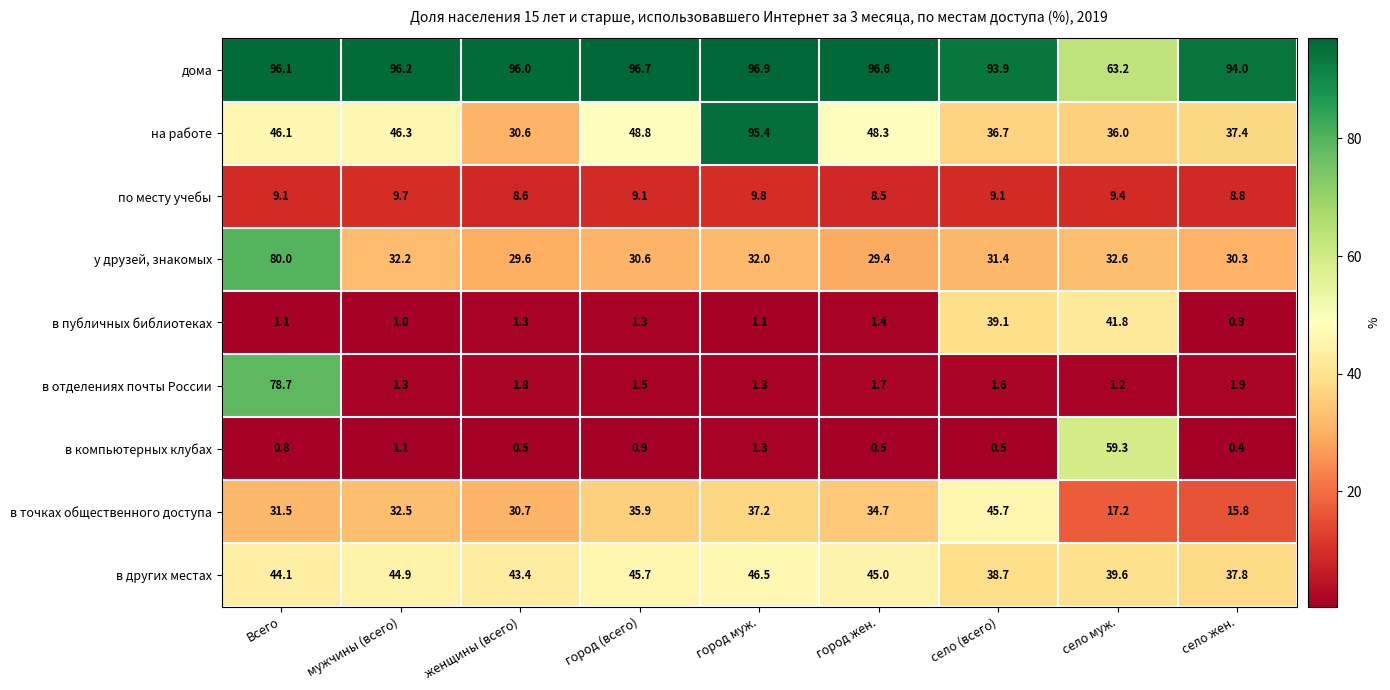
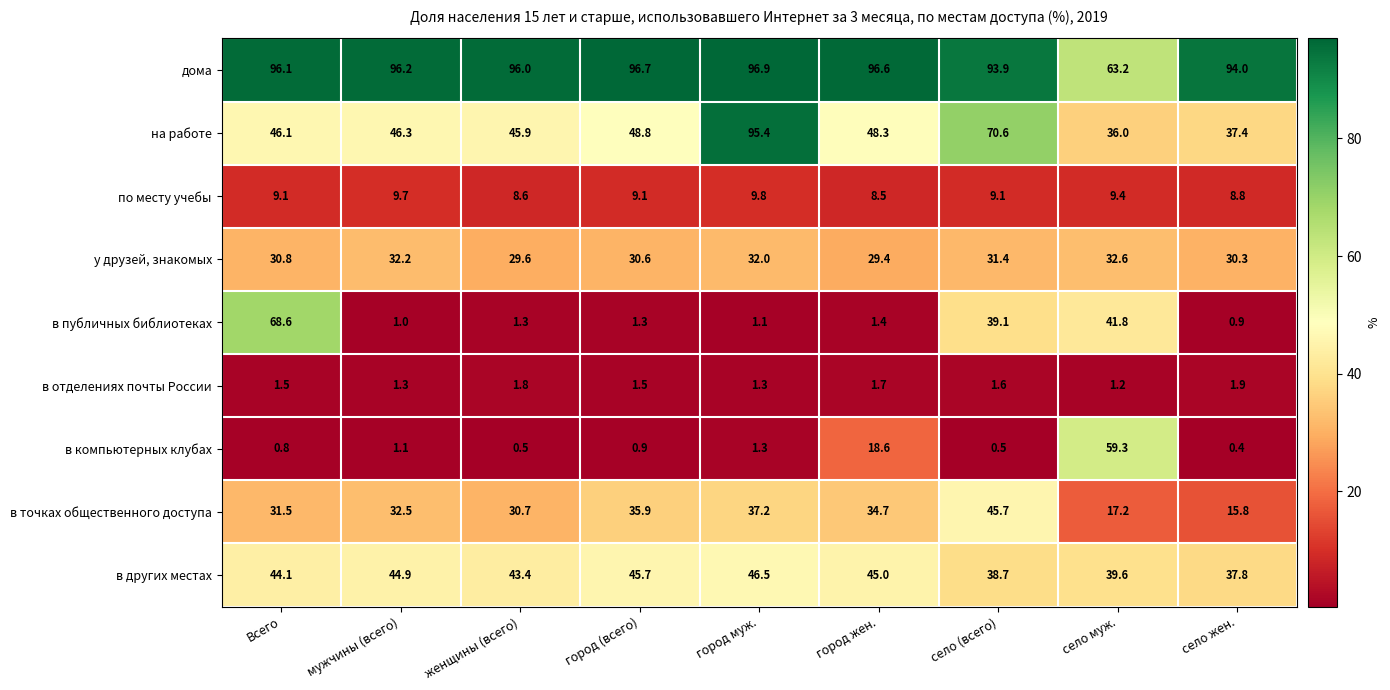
  {
    "дома": {
      "Всего": 96.1,
      "мужчины (всего)": 96.2,
      "женщины (всего)": 96.0,
      "город (всего)": 96.7,
      "город муж.": 96.9,
      "город жен.": 96.6,
      "село (всего)": 93.9,
      "село муж.": 63.2,
      "село жен.": 94.0
    },
    "на работе": {
      "Всего": 46.1,
      "мужчины (всего)": 46.3,
-     "женщины (всего)": 30.6,
+     "женщины (всего)": 45.9,
      "город (всего)": 48.8,
      "город муж.": 95.4,
      "город жен.": 48.3,
-     "село (всего)": 36.7,
+     "село (всего)": 70.6,
      "село муж.": 36.0,
      "село жен.": 37.4
    },
    "по месту учебы": {
      "Всего": 9.1,
      "мужчины (всего)": 9.7,
      "женщины (всего)": 8.6,
      "город (всего)": 9.1,
      "город муж.": 9.8,
      "город жен.": 8.5,
      "село (всего)": 9.1,
      "село муж.": 9.4,
      "село жен.": 8.8
    },
    "у друзей, знакомых": {
-     "Всего": 80.0,
+     "Всего": 30.8,
      "мужчины (всего)": 32.2,
      "женщины (всего)": 29.6,
      "город (всего)": 30.6,
      "город муж.": 32.0,
      "город жен.": 29.4,
      "село (всего)": 31.4,
      "село муж.": 32.6,
      "село жен.": 30.3
    },
    "в публичных библиотеках": {
-     "Всего": 1.1,
+     "Всего": 68.6,
      "мужчины (всего)": 1.0,
      "женщины (всего)": 1.3,
      "город (всего)": 1.3,
      "город муж.": 1.1,
      "город жен.": 1.4,
      "село (всего)": 39.1,
      "село муж.": 41.8,
      "село жен.": 0.9
    },
    "в отделениях почты России": {
-     "Всего": 78.7,
+     "Всего": 1.5,
      "мужчины (всего)": 1.3,
      "женщины (всего)": 1.8,
      "город (всего)": 1.5,
      "город муж.": 1.3,
      "город жен.": 1.7,
      "село (всего)": 1.6,
      "село муж.": 1.2,
      "село жен.": 1.9
    },
    "в компьютерных клубах": {
      "Всего": 0.8,
      "мужчины (всего)": 1.1,
      "женщины (всего)": 0.5,
      "город (всего)": 0.9,
      "город муж.": 1.3,
-     "город жен.": 0.5,
+     "город жен.": 18.6,
      "село (всего)": 0.5,
      "село муж.": 59.3,
      "село жен.": 0.4
    },
    "в точках общественного доступа": {
      "Всего": 31.5,
      "мужчины (всего)": 32.5,
      "женщины (всего)": 30.7,
      "город (всего)": 35.9,
      "город муж.": 37.2,
      "город жен.": 34.7,
      "село (всего)": 45.7,
      "село муж.": 17.2,
      "село жен.": 15.8
    },
    "в других местах": {
      "Всего": 44.1,
      "мужчины (всего)": 44.9,
      "женщины (всего)": 43.4,
      "город (всего)": 45.7,
      "город муж.": 46.5,
      "город жен.": 45.0,
      "село (всего)": 38.7,
      "село муж.": 39.6,
      "село жен.": 37.8
    }
  }
